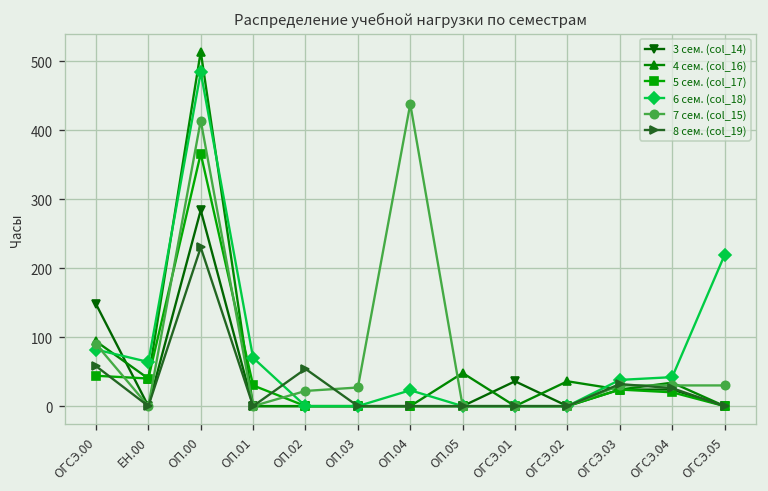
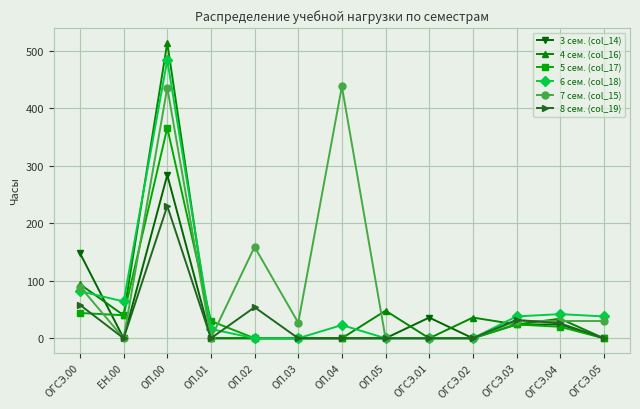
  {
    "6 сем. (col_18)": {
      "ОГСЭ.00": 80,
      "ЕН.00": 60,
      "ОП.00": 480,
-     "ОП.01": 70,
+     "ОП.01": 20,
      "ОП.04": 20,
      "ОГСЭ.03": 40,
      "ОГСЭ.04": 40,
-     "ОГСЭ.05": 220
+     "ОГСЭ.05": 40
    },
    "7 сем. (col_15)": {
-     "ОП.00": 410,
-     "ОП.02": 20,
+     "ОП.00": 440,
+     "ОП.02": 160,
      "ОП.03": 30,
      "ОП.04": 440,
      "ОГСЭ.05": 30
    }
  }
